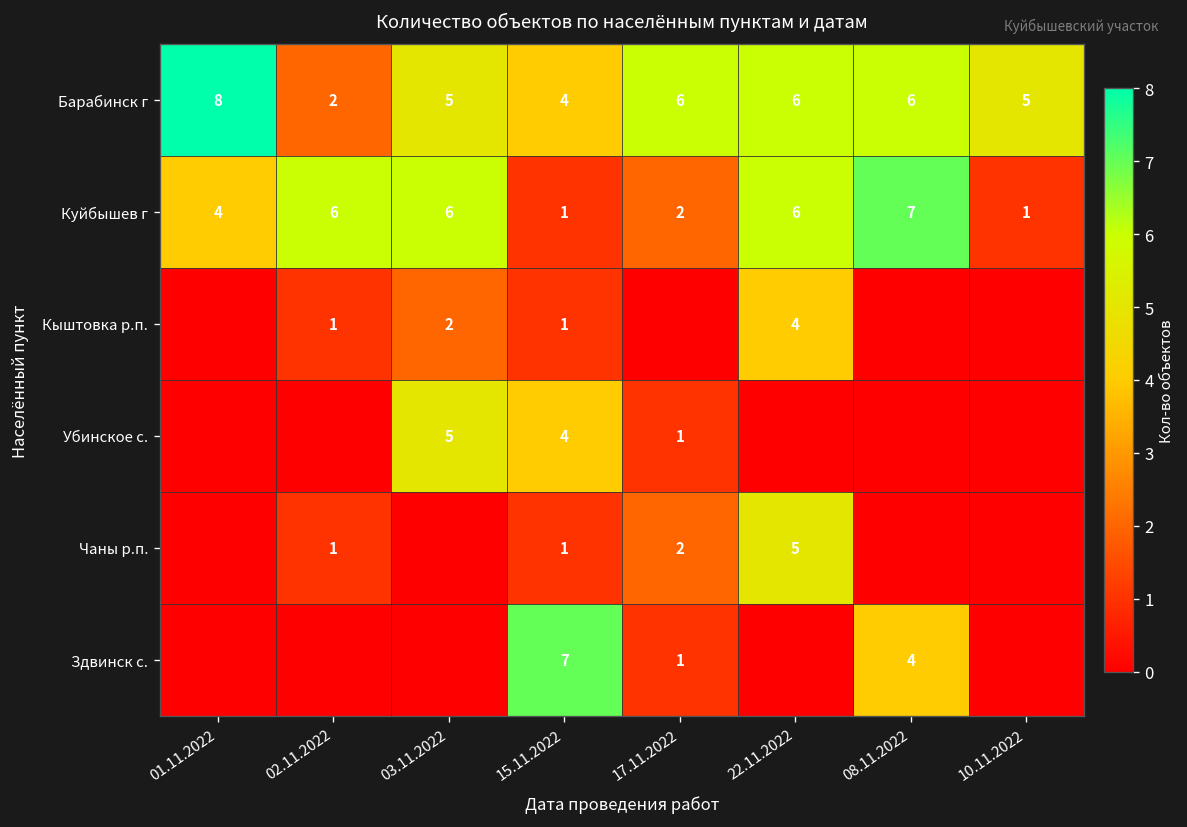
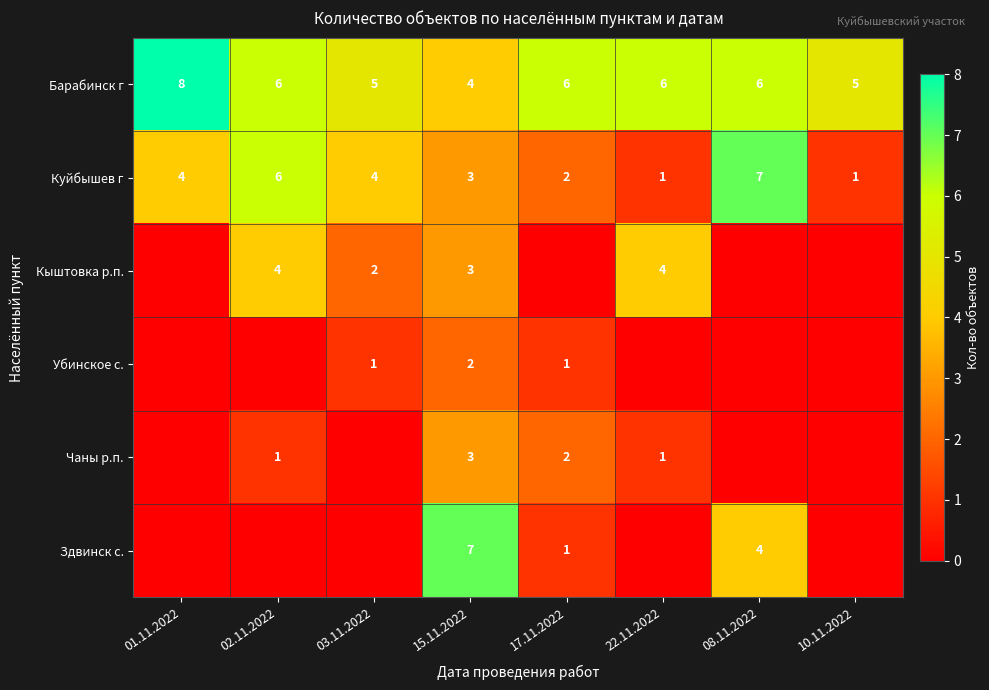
  {
    "Барабинск г": {
      "01.11.2022": 8,
-     "02.11.2022": 2,
+     "02.11.2022": 6,
      "03.11.2022": 5,
      "15.11.2022": 4,
      "17.11.2022": 6,
      "22.11.2022": 6,
      "08.11.2022": 6,
      "10.11.2022": 5
    },
    "Куйбышев г": {
      "01.11.2022": 4,
      "02.11.2022": 6,
-     "03.11.2022": 6,
-     "15.11.2022": 1,
+     "03.11.2022": 4,
+     "15.11.2022": 3,
      "17.11.2022": 2,
-     "22.11.2022": 6,
+     "22.11.2022": 1,
      "08.11.2022": 7,
      "10.11.2022": 1
    },
    "Кыштовка р.п.": {
-     "02.11.2022": 1,
+     "02.11.2022": 4,
      "03.11.2022": 2,
-     "15.11.2022": 1,
+     "15.11.2022": 3,
      "22.11.2022": 4
    },
    "Убинское с.": {
-     "03.11.2022": 5,
-     "15.11.2022": 4,
+     "03.11.2022": 1,
+     "15.11.2022": 2,
      "17.11.2022": 1
    },
    "Чаны р.п.": {
      "02.11.2022": 1,
-     "15.11.2022": 1,
+     "15.11.2022": 3,
      "17.11.2022": 2,
-     "22.11.2022": 5
+     "22.11.2022": 1
    },
    "Здвинск с.": {
      "15.11.2022": 7,
      "17.11.2022": 1,
      "08.11.2022": 4
    }
  }
